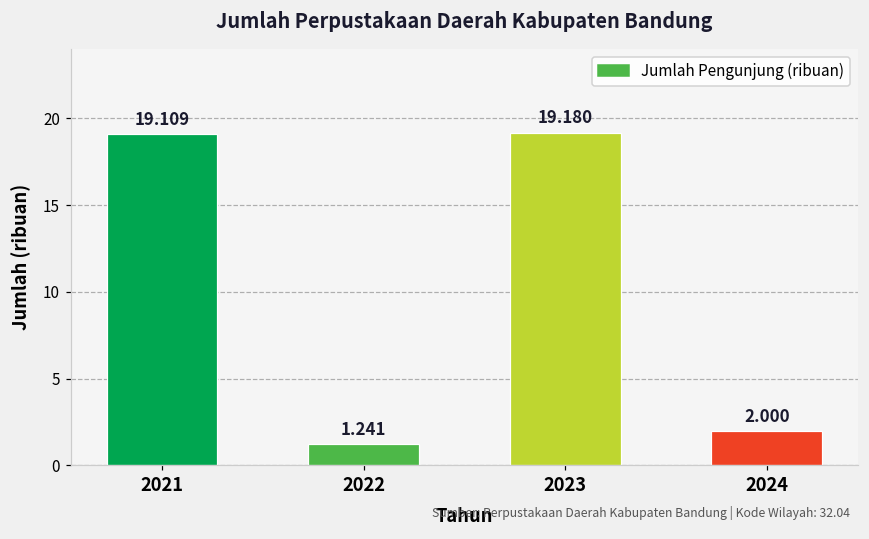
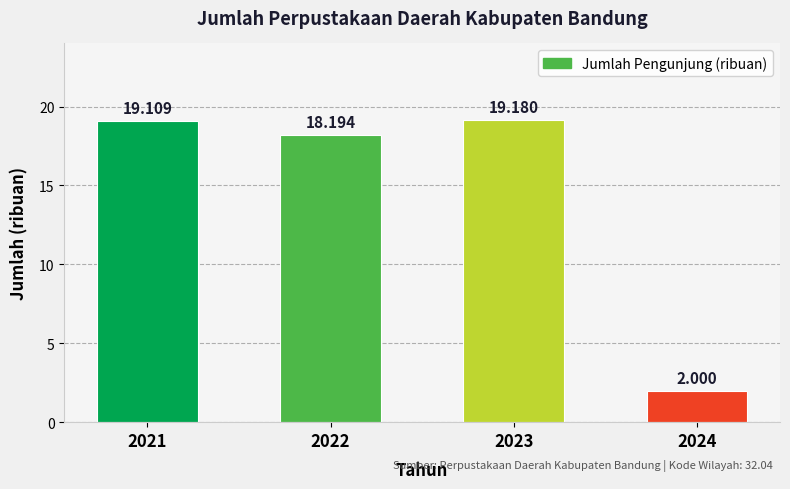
  {
    "2021": 19.109,
-   "2022": 1.241,
+   "2022": 18.194,
    "2023": 19.180,
    "2024": 2.000
  }
